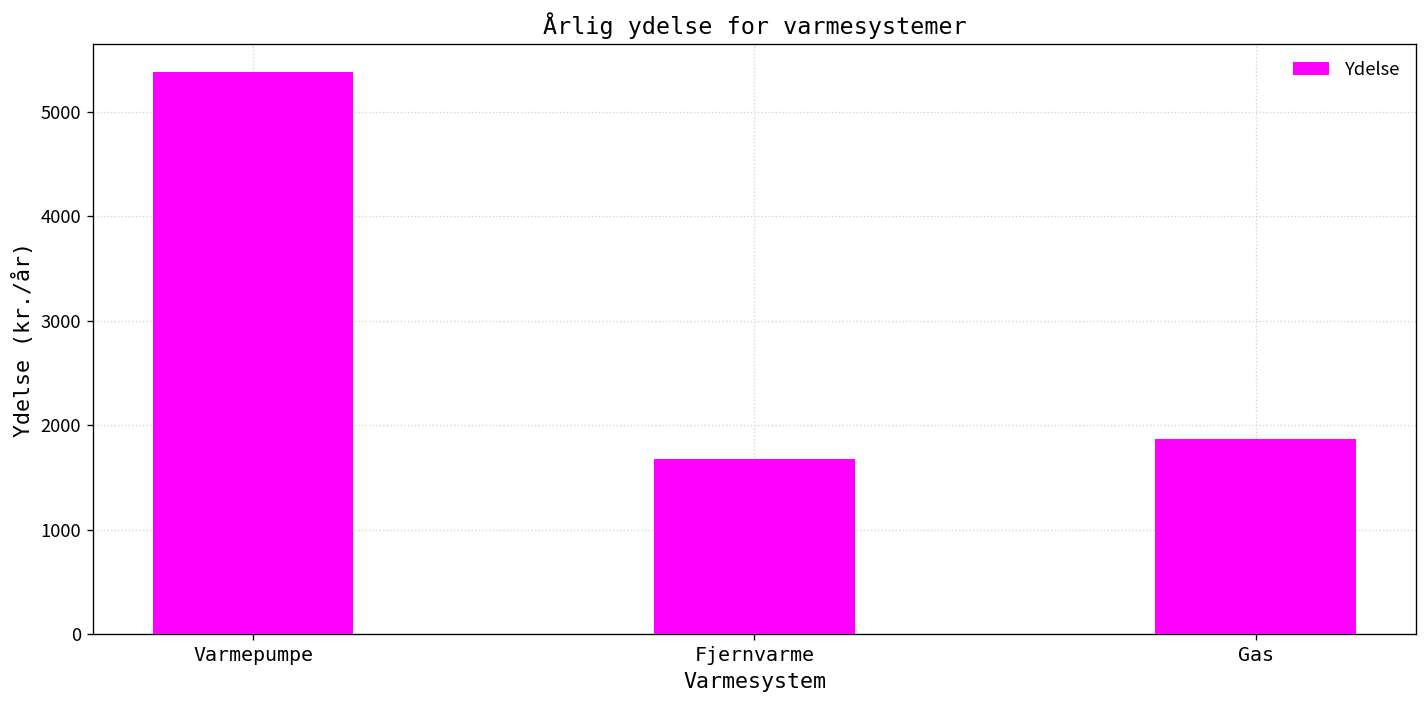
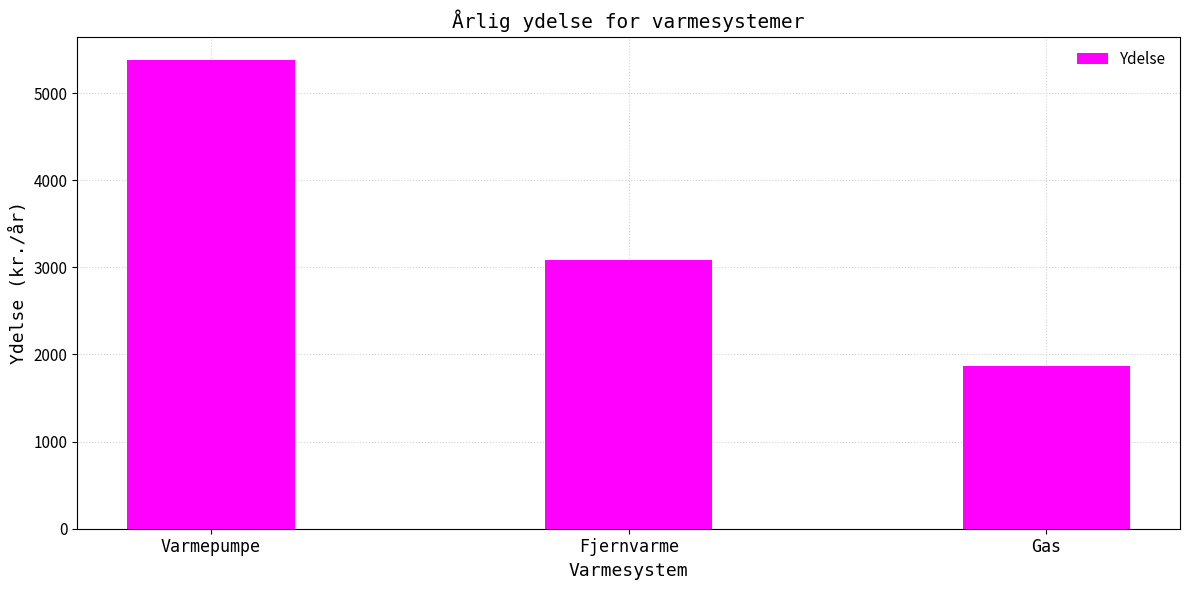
  {
    "Varmepumpe": 5400,
-   "Fjernvarme": 1700,
+   "Fjernvarme": 3100,
    "Gas": 1900
  }
